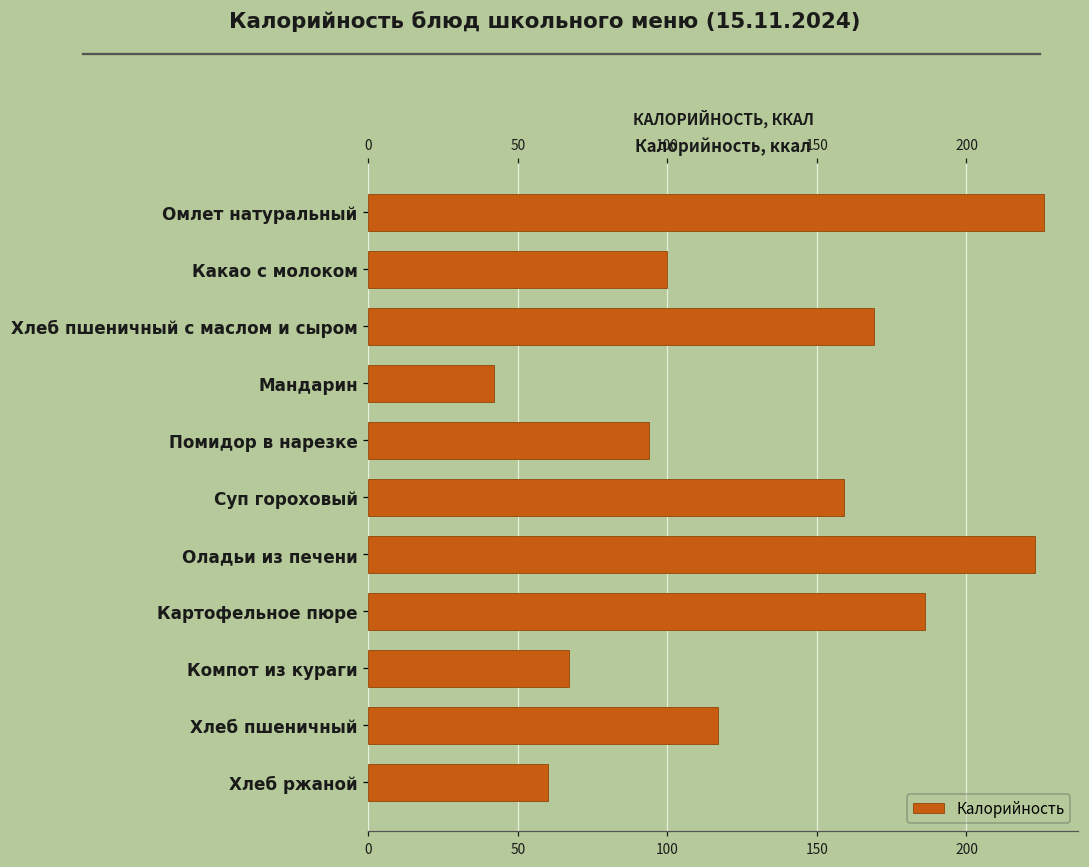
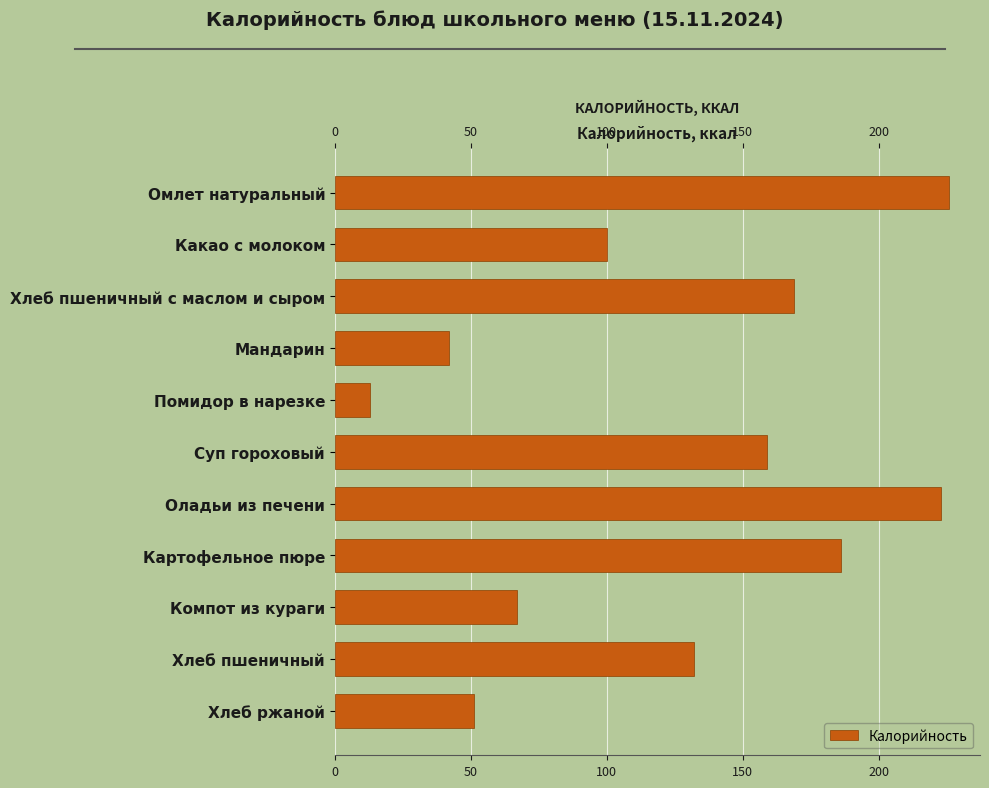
  {
    "Омлет натуральный": 226,
    "Какао с молоком": 100,
    "Хлеб пшеничный с маслом и сыром": 169,
    "Мандарин": 42,
-   "Помидор в нарезке": 94,
+   "Помидор в нарезке": 13,
    "Суп гороховый": 159,
    "Оладьи из печени": 223,
    "Картофельное пюре": 186,
    "Компот из кураги": 67,
-   "Хлеб пшеничный": 117,
-   "Хлеб ржаной": 60
+   "Хлеб пшеничный": 132,
+   "Хлеб ржаной": 51
  }
